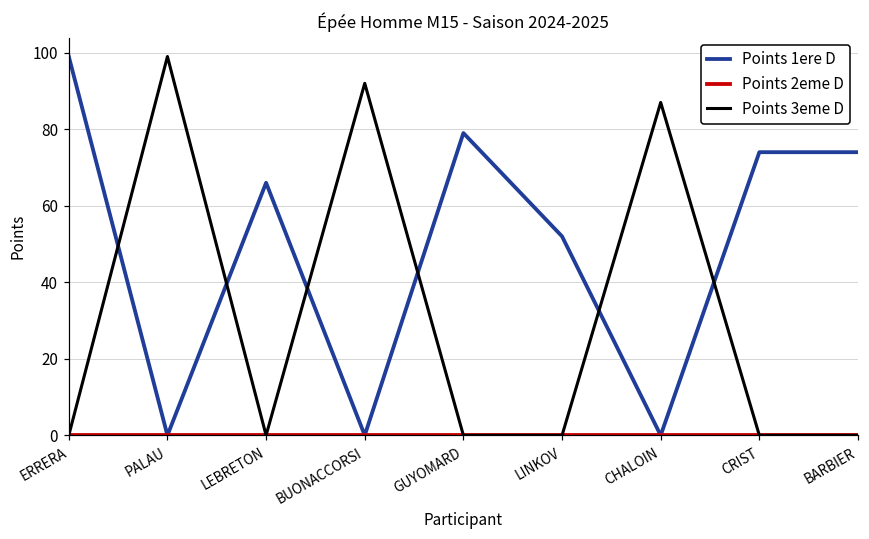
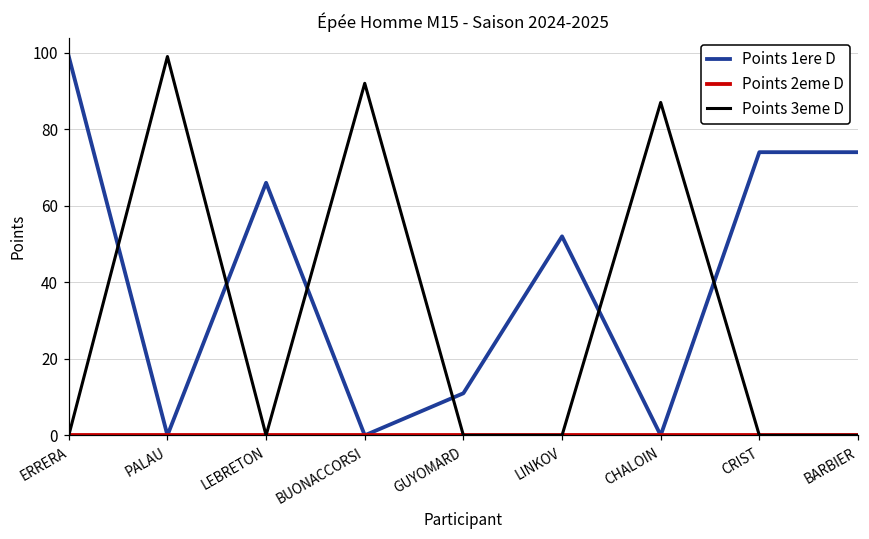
  {
    "Points 1ere D": {
      "ERRERA": 99,
      "LEBRETON": 66,
-     "GUYOMARD": 79,
+     "GUYOMARD": 11,
      "LINKOV": 52,
      "CRIST": 74,
      "BARBIER": 74
    },
    "Points 3eme D": {
      "PALAU": 99,
      "BUONACCORSI": 92,
      "CHALOIN": 87
    }
  }
